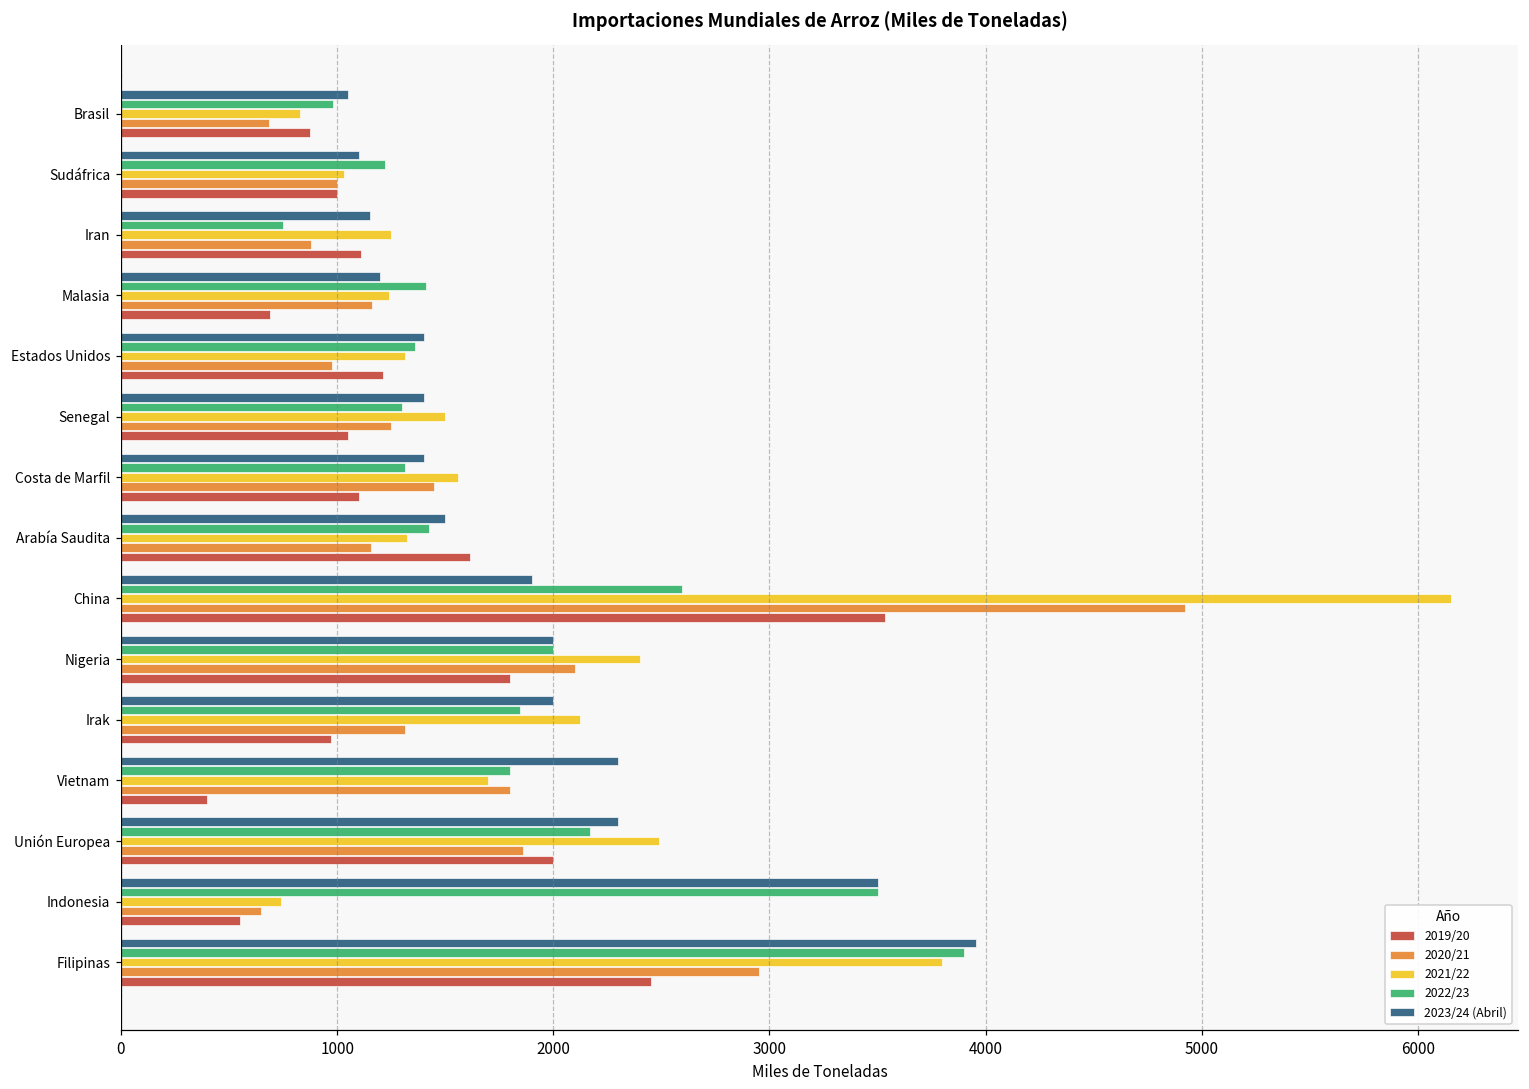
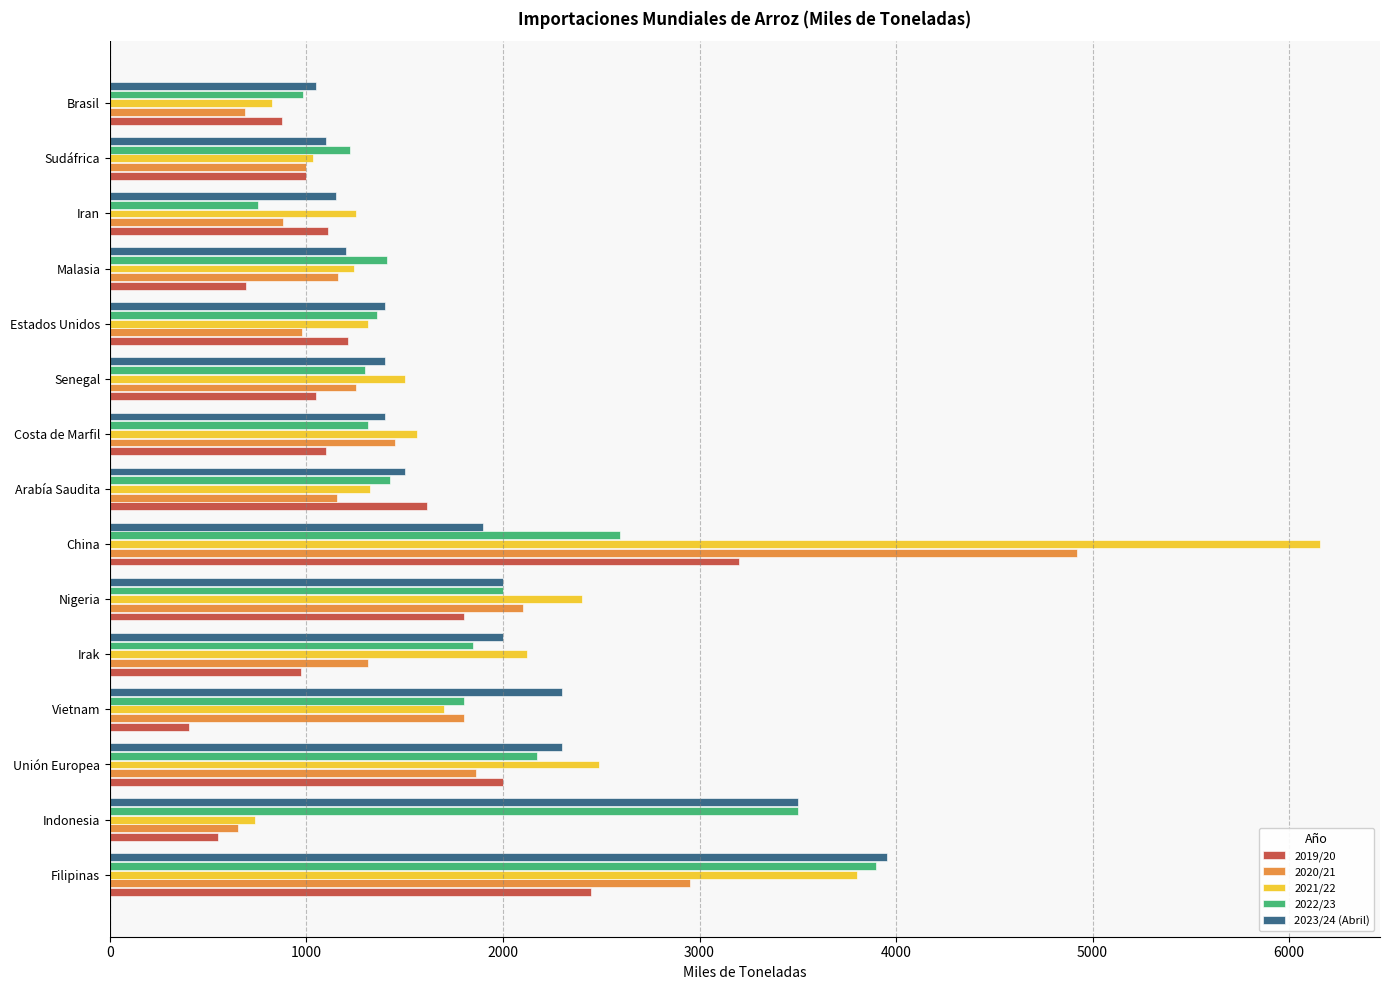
  {
    "2019/20": {
      "Brasil": 880,
      "Sudáfrica": 1000,
      "Iran": 1110,
      "Malasia": 690,
      "Estados Unidos": 1210,
      "Senegal": 1050,
      "Costa de Marfil": 1100,
      "Arabía Saudita": 1610,
-     "China": 3540,
+     "China": 3200,
      "Nigeria": 1800,
      "Irak": 970,
      "Vietnam": 400,
      "Unión Europea": 2000,
      "Indonesia": 550,
      "Filipinas": 2450
    },
    "2020/21": {
      "Brasil": 690,
      "Sudáfrica": 1000,
      "Iran": 880,
      "Malasia": 1160,
      "Estados Unidos": 980,
      "Senegal": 1250,
      "Costa de Marfil": 1450,
      "Arabía Saudita": 1160,
      "China": 4920,
      "Nigeria": 2100,
      "Irak": 1320,
      "Vietnam": 1800,
      "Unión Europea": 1860,
      "Indonesia": 650,
      "Filipinas": 2950
    },
    "2021/22": {
      "Brasil": 830,
      "Sudáfrica": 1030,
      "Iran": 1250,
      "Malasia": 1240,
      "Estados Unidos": 1320,
      "Senegal": 1500,
      "Costa de Marfil": 1560,
      "Arabía Saudita": 1320,
      "China": 6160,
      "Nigeria": 2400,
      "Irak": 2120,
      "Vietnam": 1700,
      "Unión Europea": 2490,
      "Indonesia": 740,
      "Filipinas": 3800
    },
    "2022/23": {
      "Brasil": 980,
      "Sudáfrica": 1220,
      "Iran": 750,
      "Malasia": 1410,
      "Estados Unidos": 1360,
      "Senegal": 1300,
      "Costa de Marfil": 1310,
      "Arabía Saudita": 1430,
      "China": 2600,
      "Nigeria": 2000,
      "Irak": 1850,
      "Vietnam": 1800,
      "Unión Europea": 2170,
      "Indonesia": 3500,
      "Filipinas": 3900
    },
    "2023/24 (Abril)": {
      "Brasil": 1050,
      "Sudáfrica": 1100,
      "Iran": 1150,
      "Malasia": 1200,
      "Estados Unidos": 1400,
      "Senegal": 1400,
      "Costa de Marfil": 1400,
      "Arabía Saudita": 1500,
      "China": 1900,
      "Nigeria": 2000,
      "Irak": 2000,
      "Vietnam": 2300,
      "Unión Europea": 2300,
      "Indonesia": 3500,
      "Filipinas": 3950
    }
  }
